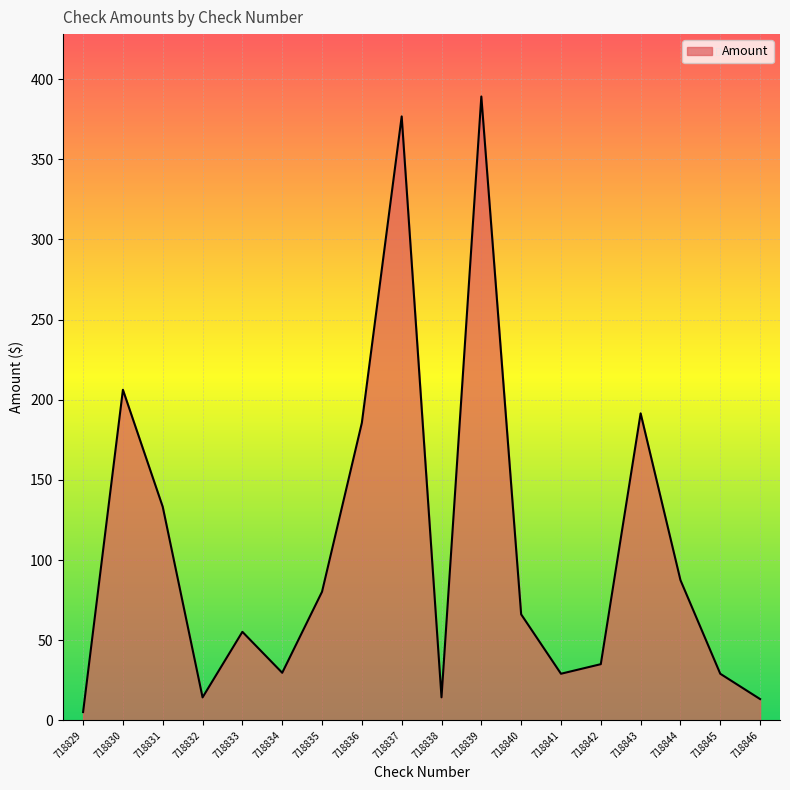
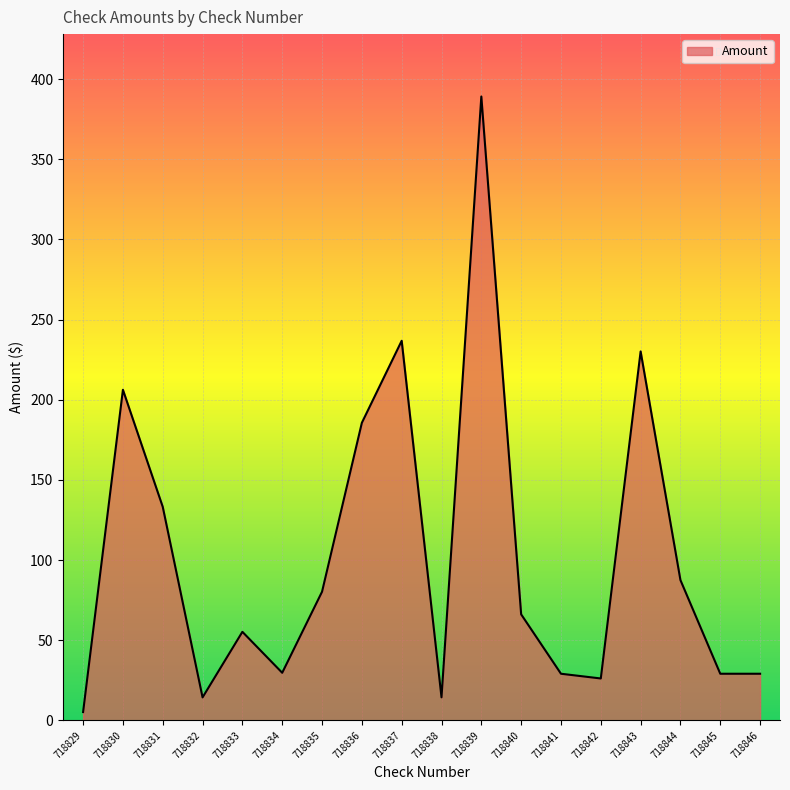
  {
    "718829": 5,
    "718830": 206,
    "718831": 133,
    "718832": 14,
    "718833": 55,
    "718834": 30,
    "718835": 80,
    "718836": 186,
-   "718837": 377,
+   "718837": 237,
    "718838": 14,
    "718839": 389,
    "718840": 66,
    "718841": 29,
-   "718842": 35,
-   "718843": 192,
+   "718842": 26,
+   "718843": 230,
    "718844": 88,
    "718845": 29,
-   "718846": 13
+   "718846": 29
  }
